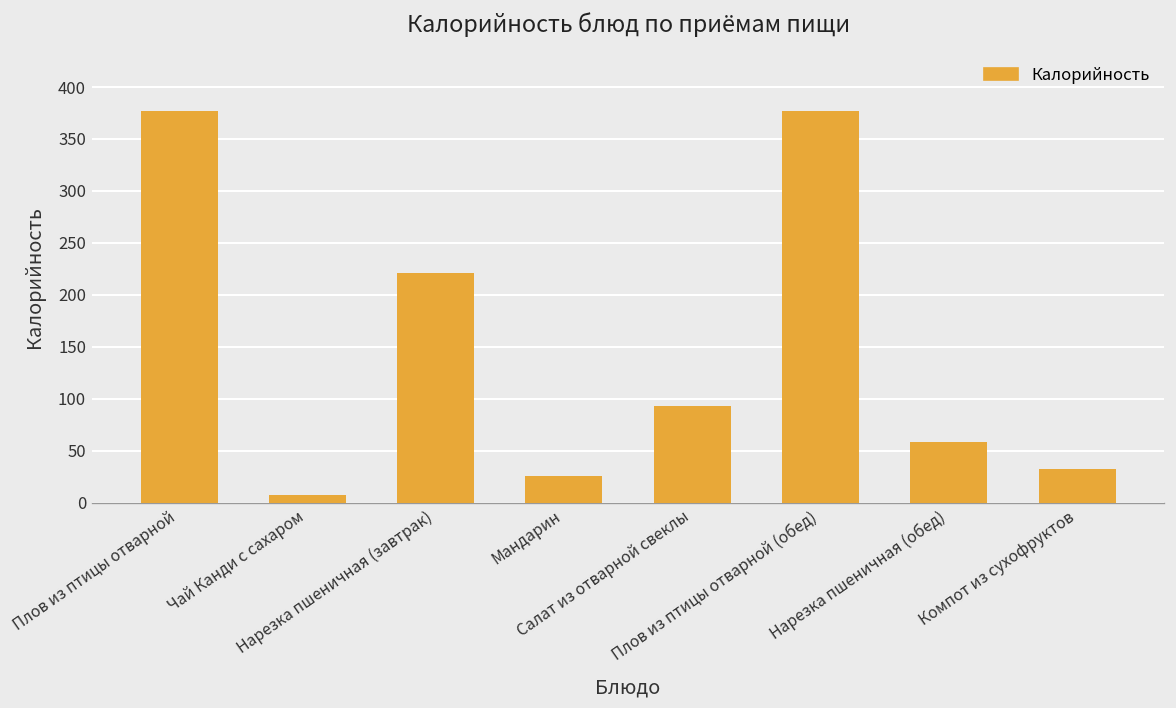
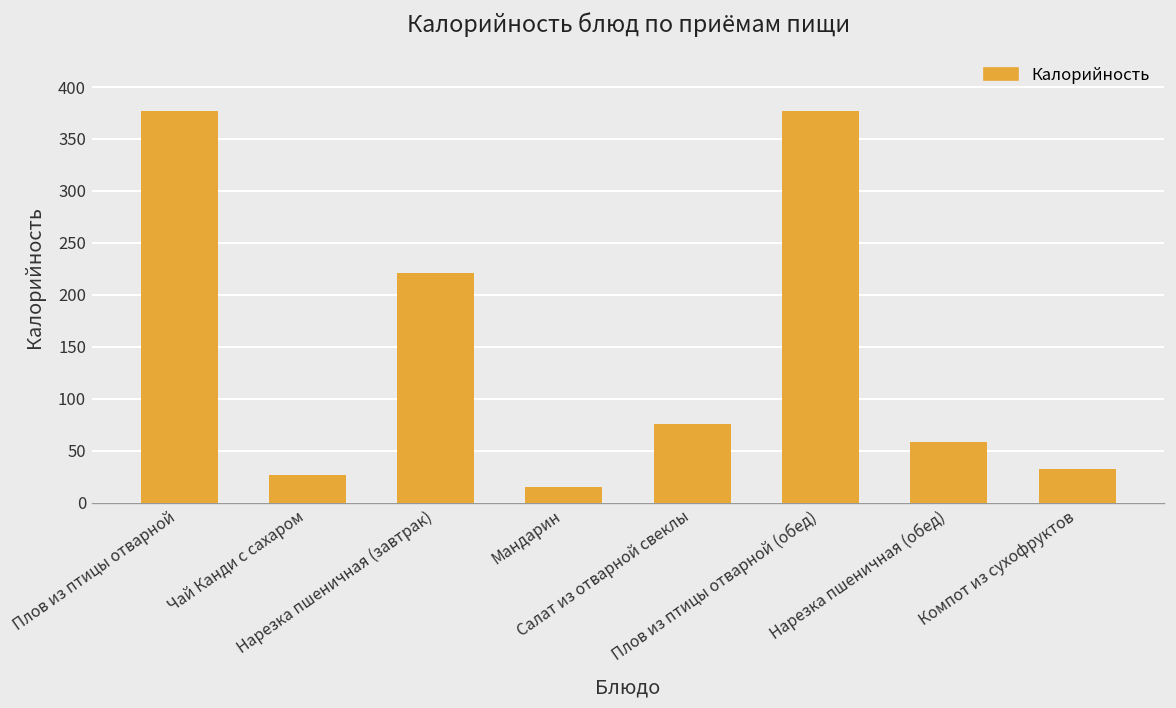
  {
    "Плов из птицы отварной": 380,
-   "Чай Канди с сахаром": 10,
+   "Чай Канди с сахаром": 30,
    "Нарезка пшеничная (завтрак)": 220,
-   "Мандарин": 30,
-   "Салат из отварной свеклы": 90,
+   "Мандарин": 20,
+   "Салат из отварной свеклы": 80,
    "Плов из птицы отварной (обед)": 380,
    "Нарезка пшеничная (обед)": 60,
    "Компот из сухофруктов": 30
  }
